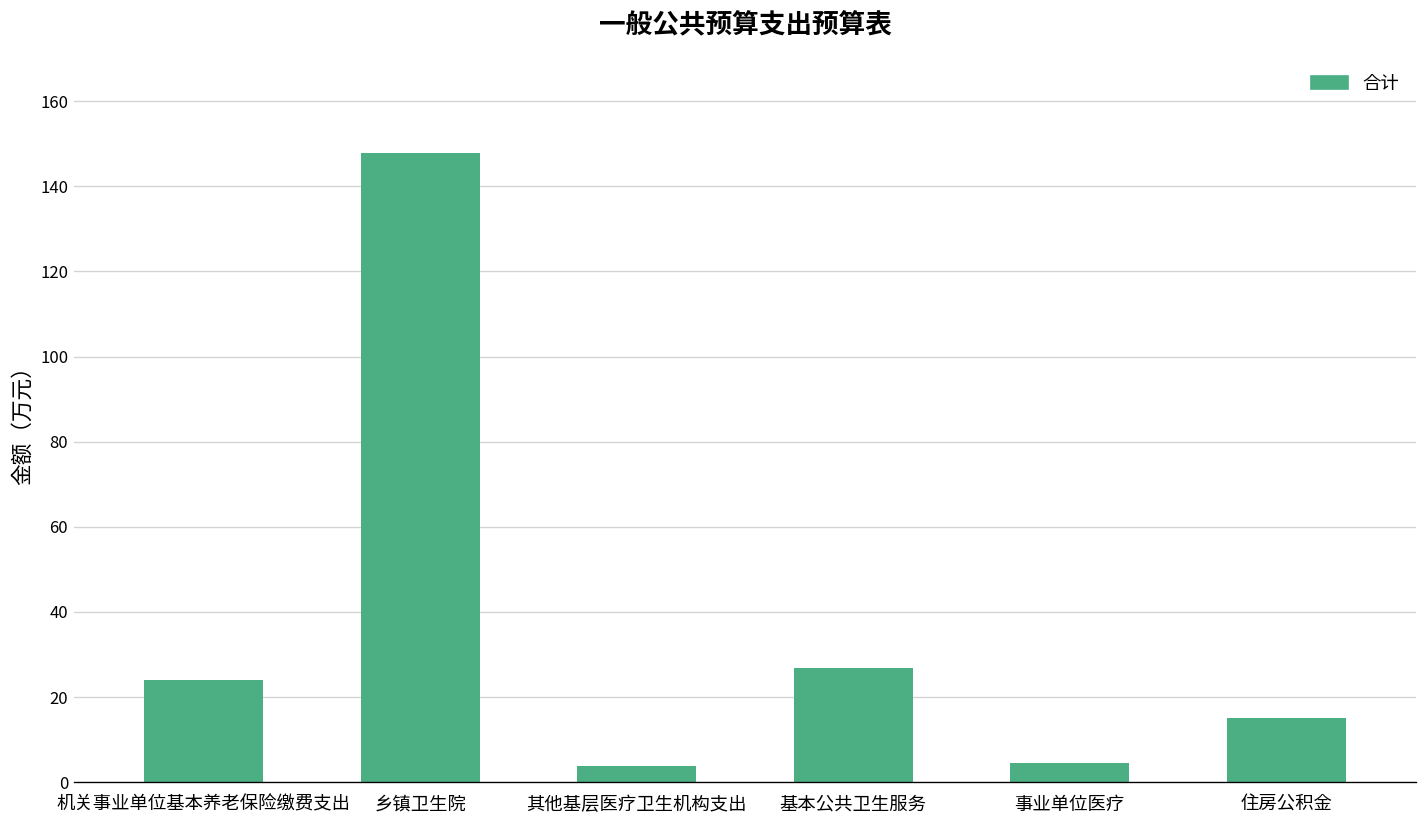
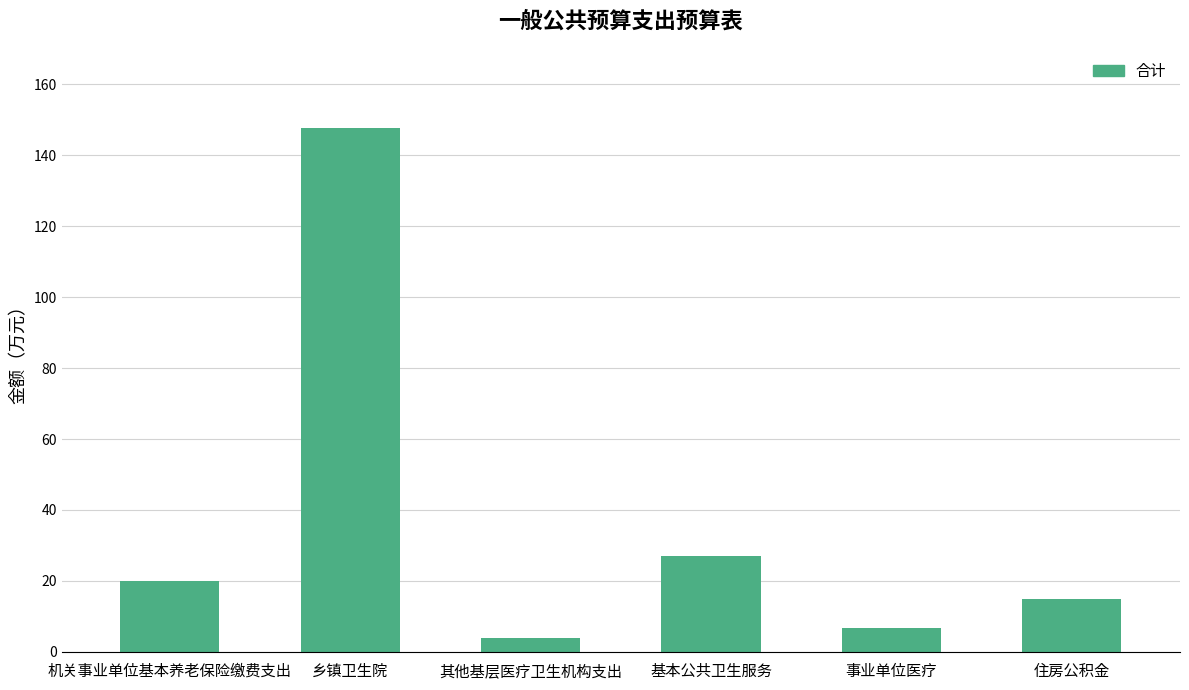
  {
-   "机关事业单位基本养老保险缴费支出": 24,
+   "机关事业单位基本养老保险缴费支出": 20,
    "乡镇卫生院": 148,
    "其他基层医疗卫生机构支出": 4,
    "基本公共卫生服务": 27,
-   "事业单位医疗": 5,
+   "事业单位医疗": 7,
    "住房公积金": 15
  }
